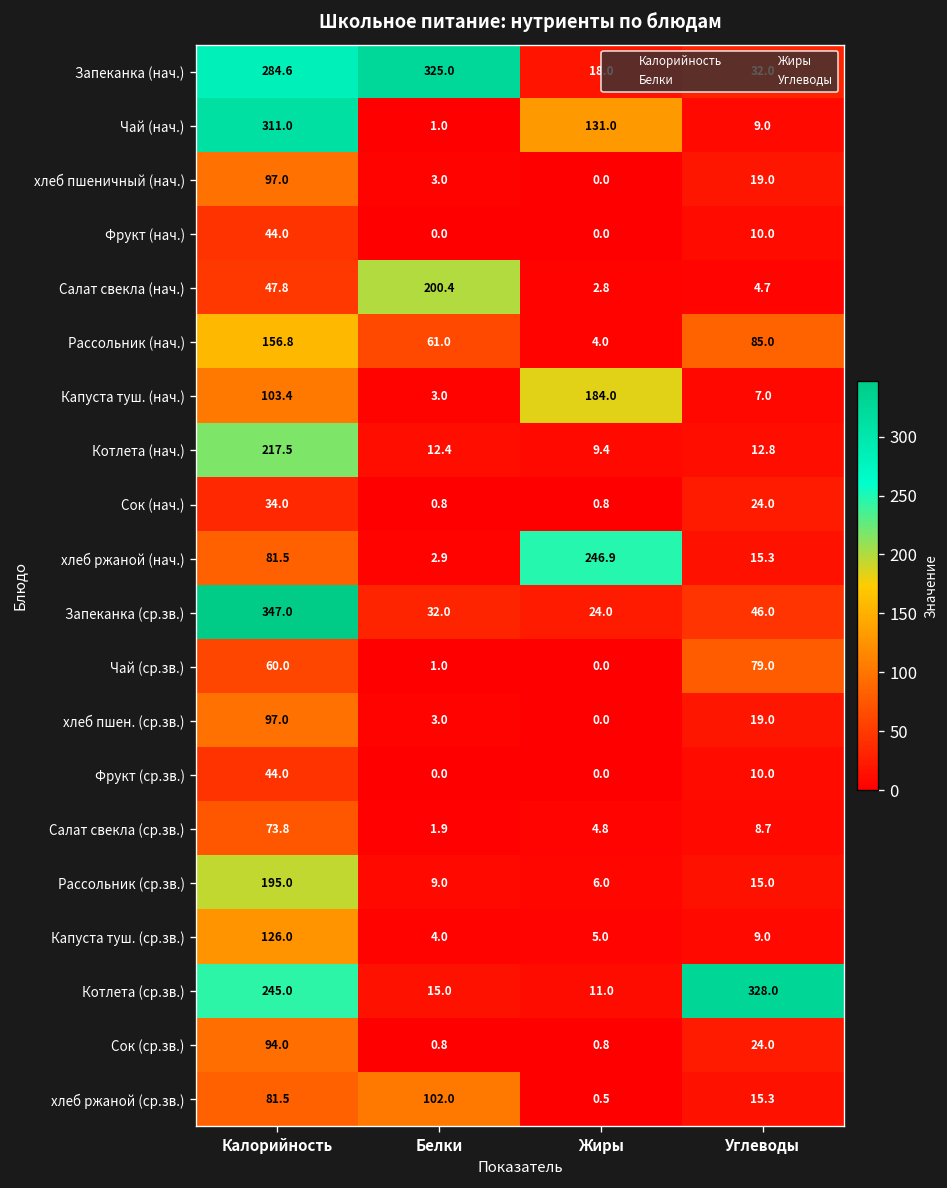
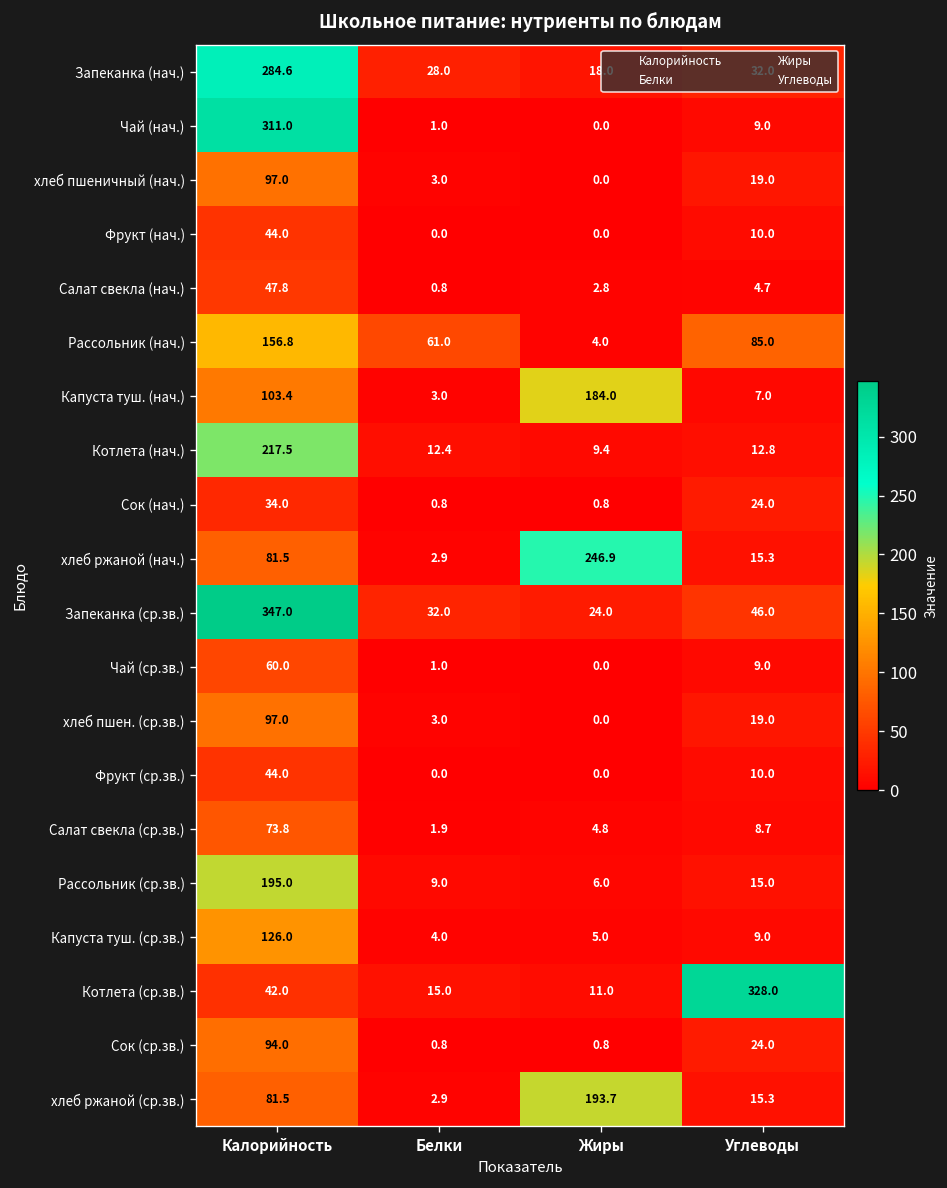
  {
    "Запеканка (нач.)": {
      "Калорийность": 284.6,
-     "Белки": 325.0
+     "Белки": 28.0
    },
    "Чай (нач.)": {
      "Калорийность": 311.0,
      "Белки": 1.0,
-     "Жиры": 131.0,
+     "Жиры": 0.0,
      "Углеводы": 9.0
    },
    "хлеб пшеничный (нач.)": {
      "Калорийность": 97.0,
      "Белки": 3.0,
      "Жиры": 0.0,
      "Углеводы": 19.0
    },
    "Фрукт (нач.)": {
      "Калорийность": 44.0,
      "Белки": 0.0,
      "Жиры": 0.0,
      "Углеводы": 10.0
    },
    "Салат свекла (нач.)": {
      "Калорийность": 47.8,
-     "Белки": 200.4,
+     "Белки": 0.8,
      "Жиры": 2.8,
      "Углеводы": 4.7
    },
    "Рассольник (нач.)": {
      "Калорийность": 156.8,
      "Белки": 61.0,
      "Жиры": 4.0,
      "Углеводы": 85.0
    },
    "Капуста туш. (нач.)": {
      "Калорийность": 103.4,
      "Белки": 3.0,
      "Жиры": 184.0,
      "Углеводы": 7.0
    },
    "Котлета (нач.)": {
      "Калорийность": 217.5,
      "Белки": 12.4,
      "Жиры": 9.4,
      "Углеводы": 12.8
    },
    "Сок (нач.)": {
      "Калорийность": 34.0,
      "Белки": 0.8,
      "Жиры": 0.8,
      "Углеводы": 24.0
    },
    "хлеб ржаной (нач.)": {
      "Калорийность": 81.5,
      "Белки": 2.9,
      "Жиры": 246.9,
      "Углеводы": 15.3
    },
    "Запеканка (ср.зв.)": {
      "Калорийность": 347.0,
      "Белки": 32.0,
      "Жиры": 24.0,
      "Углеводы": 46.0
    },
    "Чай (ср.зв.)": {
      "Калорийность": 60.0,
      "Белки": 1.0,
      "Жиры": 0.0,
-     "Углеводы": 79.0
+     "Углеводы": 9.0
    },
    "хлеб пшен. (ср.зв.)": {
      "Калорийность": 97.0,
      "Белки": 3.0,
      "Жиры": 0.0,
      "Углеводы": 19.0
    },
    "Фрукт (ср.зв.)": {
      "Калорийность": 44.0,
      "Белки": 0.0,
      "Жиры": 0.0,
      "Углеводы": 10.0
    },
    "Салат свекла (ср.зв.)": {
      "Калорийность": 73.8,
      "Белки": 1.9,
      "Жиры": 4.8,
      "Углеводы": 8.7
    },
    "Рассольник (ср.зв.)": {
      "Калорийность": 195.0,
      "Белки": 9.0,
      "Жиры": 6.0,
      "Углеводы": 15.0
    },
    "Капуста туш. (ср.зв.)": {
      "Калорийность": 126.0,
      "Белки": 4.0,
      "Жиры": 5.0,
      "Углеводы": 9.0
    },
    "Котлета (ср.зв.)": {
-     "Калорийность": 245.0,
+     "Калорийность": 42.0,
      "Белки": 15.0,
      "Жиры": 11.0,
      "Углеводы": 328.0
    },
    "Сок (ср.зв.)": {
      "Калорийность": 94.0,
      "Белки": 0.8,
      "Жиры": 0.8,
      "Углеводы": 24.0
    },
    "хлеб ржаной (ср.зв.)": {
      "Калорийность": 81.5,
-     "Белки": 102.0,
-     "Жиры": 0.5,
+     "Белки": 2.9,
+     "Жиры": 193.7,
      "Углеводы": 15.3
    }
  }
